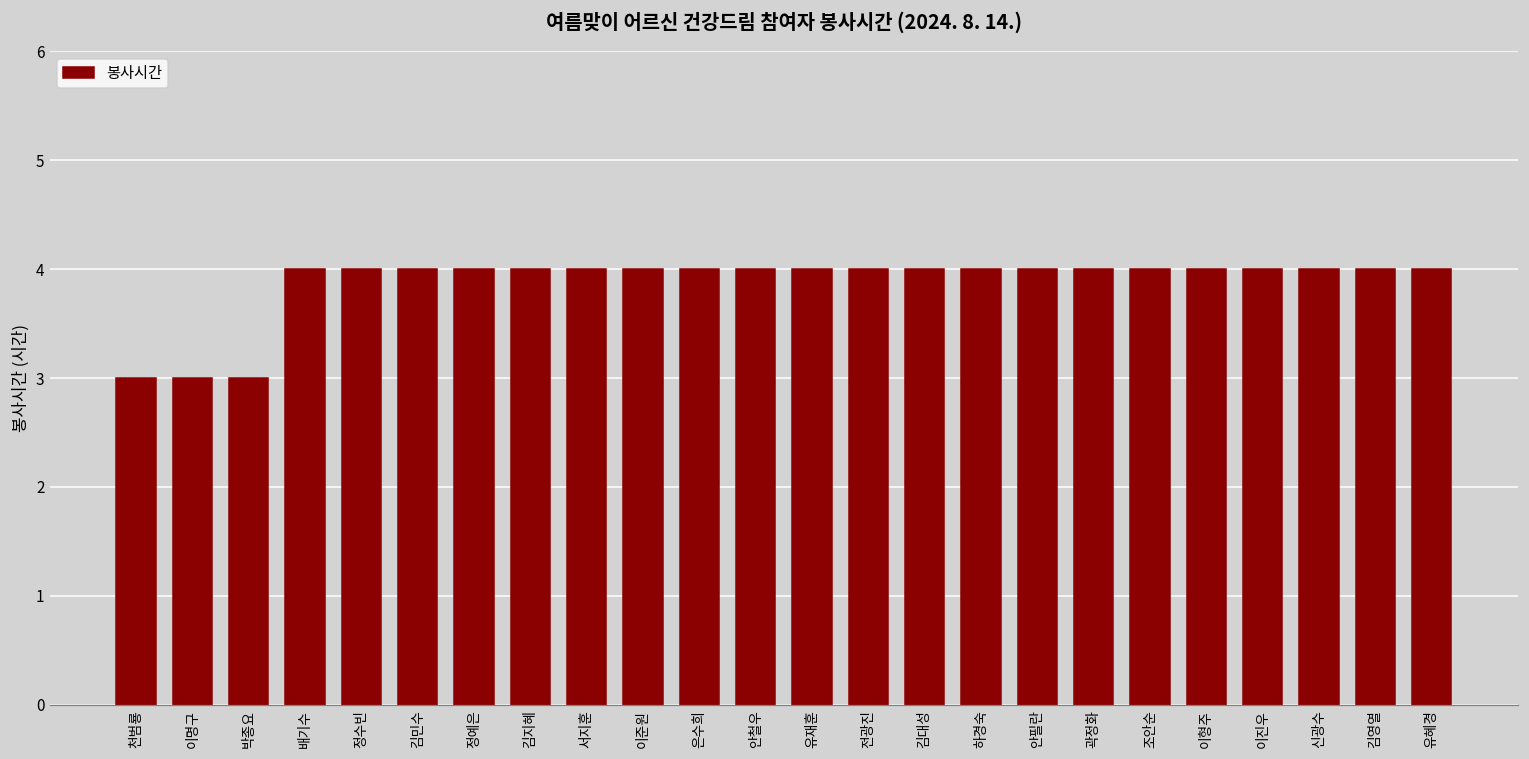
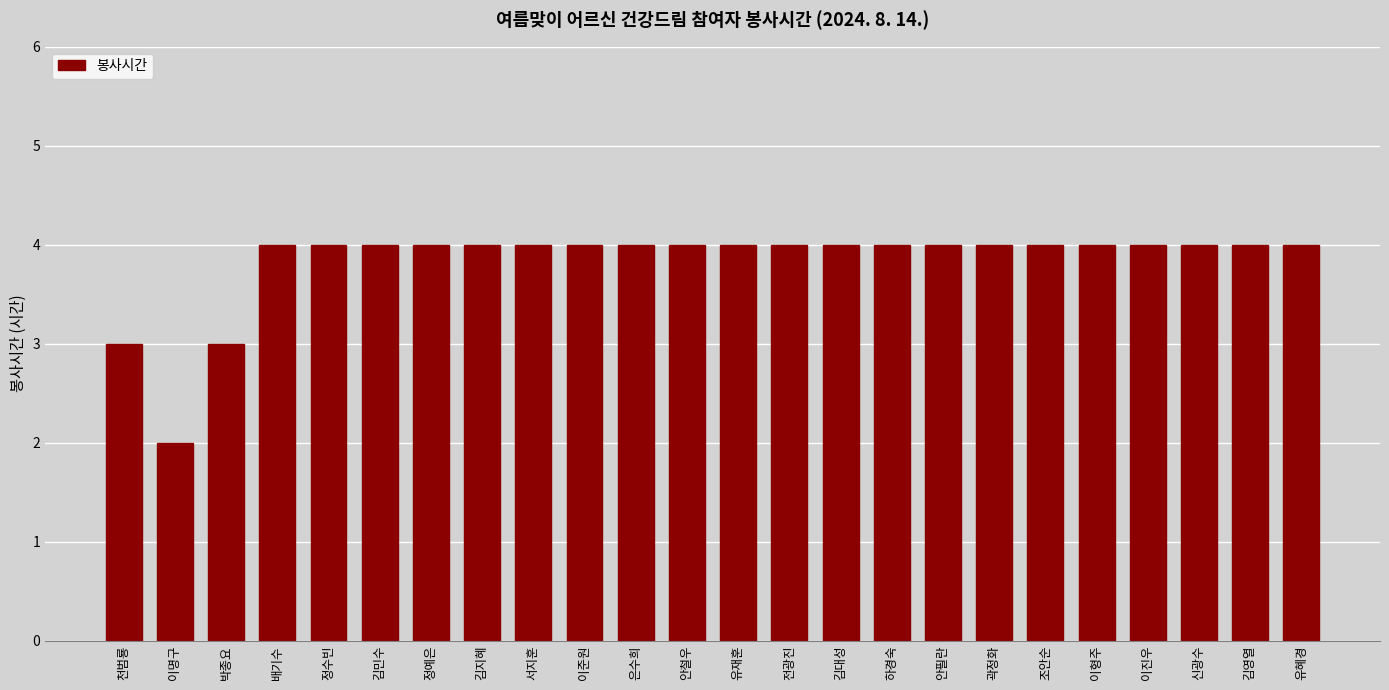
  {
    "천범룡": 3,
-   "이명구": 3,
+   "이명구": 2,
    "박종요": 3,
    "배기수": 4,
    "정수빈": 4,
    "김민수": 4,
    "정예은": 4,
    "김지혜": 4,
    "서지훈": 4,
    "이준원": 4,
    "은수희": 4,
    "안철우": 4,
    "유재훈": 4,
    "전광진": 4,
    "김대성": 4,
    "하경숙": 4,
    "안필란": 4,
    "곽정화": 4,
    "조안순": 4,
    "이형주": 4,
    "이진우": 4,
    "신광수": 4,
    "김영열": 4,
    "유혜경": 4
  }
